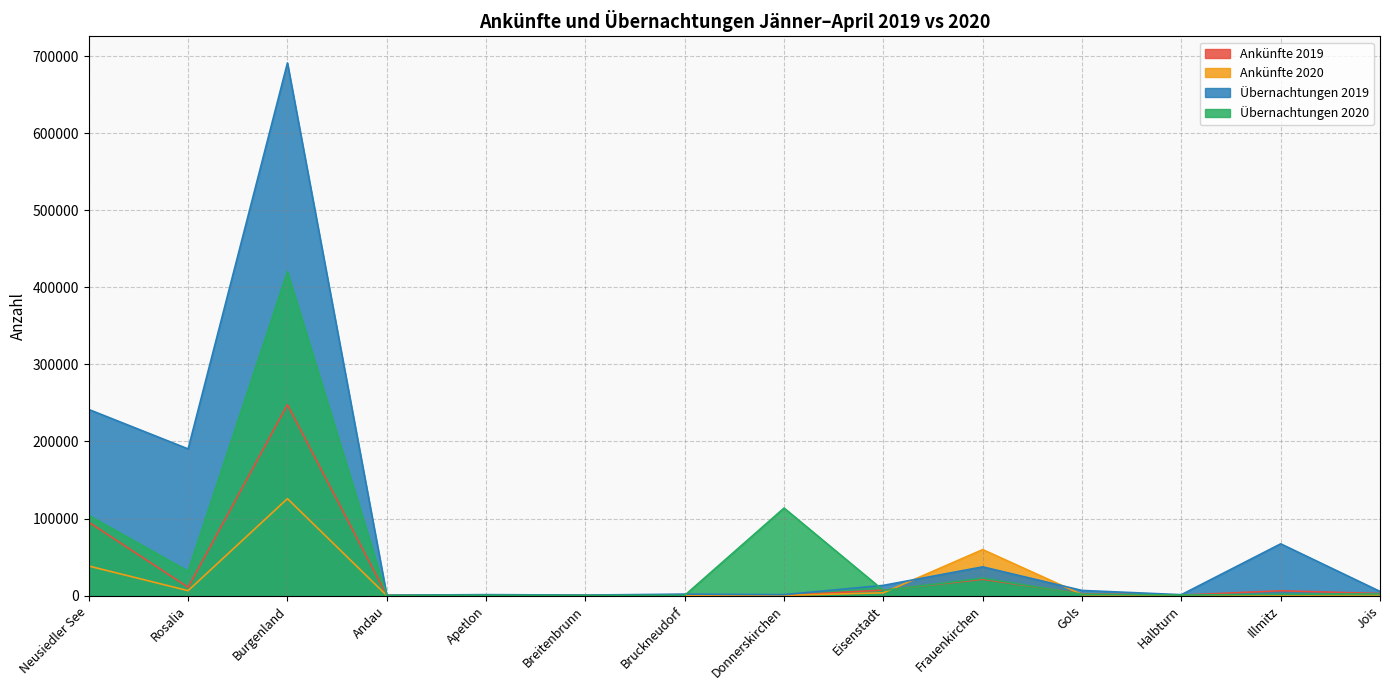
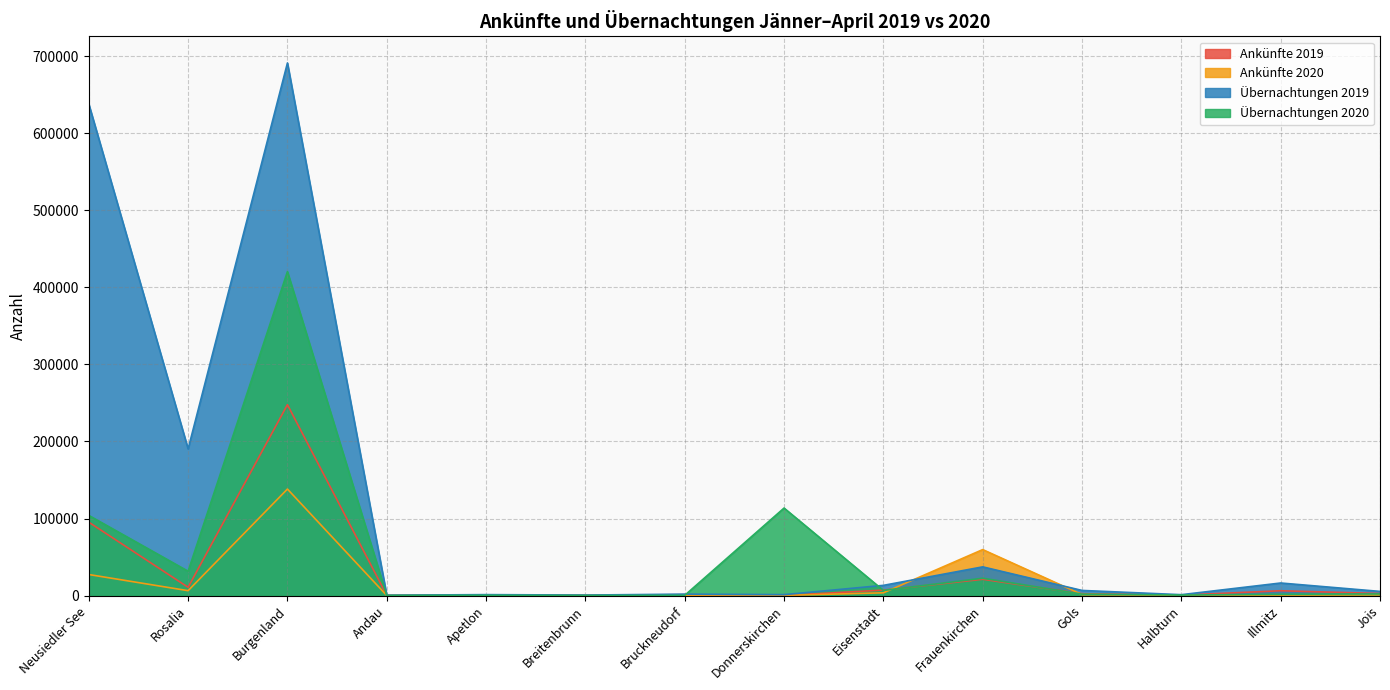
  {
    "Ankünfte 2019": {
      "Neusiedler See": 100000,
      "Rosalia": 10000,
      "Burgenland": 250000,
      "Illmitz": 10000
    },
    "Ankünfte 2020": {
-     "Neusiedler See": 40000,
+     "Neusiedler See": 30000,
      "Rosalia": 10000,
-     "Burgenland": 130000,
+     "Burgenland": 140000,
      "Frauenkirchen": 60000
    },
    "Übernachtungen 2019": {
-     "Neusiedler See": 240000,
+     "Neusiedler See": 640000,
      "Rosalia": 190000,
      "Burgenland": 690000,
      "Eisenstadt": 10000,
      "Frauenkirchen": 40000,
      "Gols": 10000,
-     "Illmitz": 70000
+     "Illmitz": 20000
    },
    "Übernachtungen 2020": {
      "Neusiedler See": 100000,
      "Rosalia": 30000,
      "Burgenland": 420000,
      "Donnerskirchen": 110000
    }
  }
